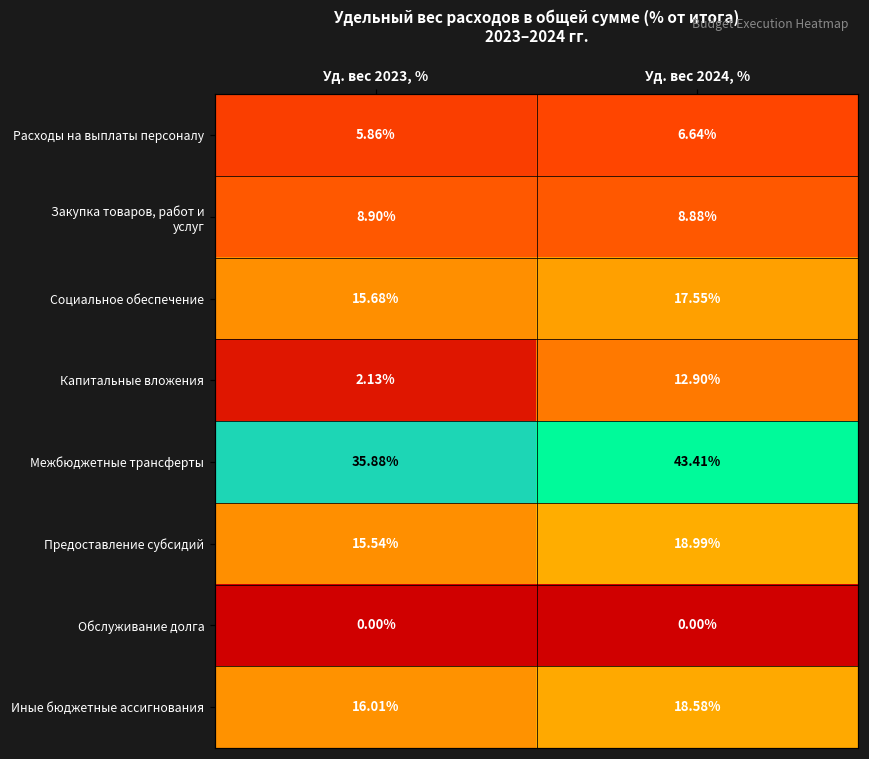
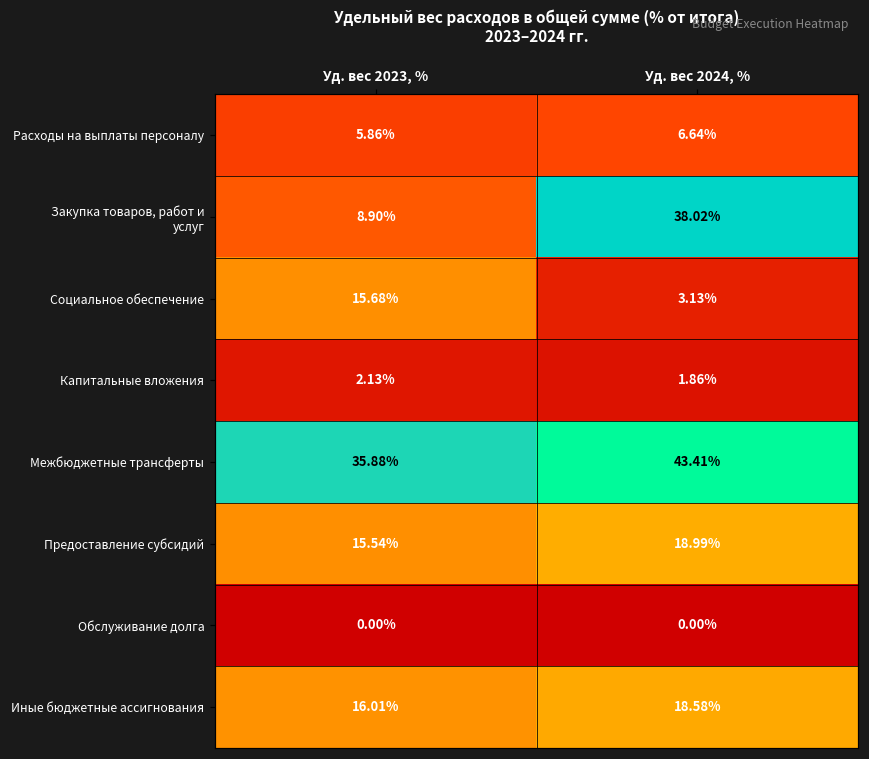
  {
    "Расходы на выплаты персоналу": {
      "Уд. вес 2023, %": "5.86%",
      "Уд. вес 2024, %": "6.64%"
    },
    "Закупка товаров, работ и услуг": {
      "Уд. вес 2023, %": "8.90%",
-     "Уд. вес 2024, %": "8.88%"
+     "Уд. вес 2024, %": "38.02%"
    },
    "Социальное обеспечение": {
      "Уд. вес 2023, %": "15.68%",
-     "Уд. вес 2024, %": "17.55%"
+     "Уд. вес 2024, %": "3.13%"
    },
    "Капитальные вложения": {
      "Уд. вес 2023, %": "2.13%",
-     "Уд. вес 2024, %": "12.90%"
+     "Уд. вес 2024, %": "1.86%"
    },
    "Межбюджетные трансферты": {
      "Уд. вес 2023, %": "35.88%",
      "Уд. вес 2024, %": "43.41%"
    },
    "Предоставление субсидий": {
      "Уд. вес 2023, %": "15.54%",
      "Уд. вес 2024, %": "18.99%"
    },
    "Обслуживание долга": {
      "Уд. вес 2023, %": "0.00%",
      "Уд. вес 2024, %": "0.00%"
    },
    "Иные бюджетные ассигнования": {
      "Уд. вес 2023, %": "16.01%",
      "Уд. вес 2024, %": "18.58%"
    }
  }
